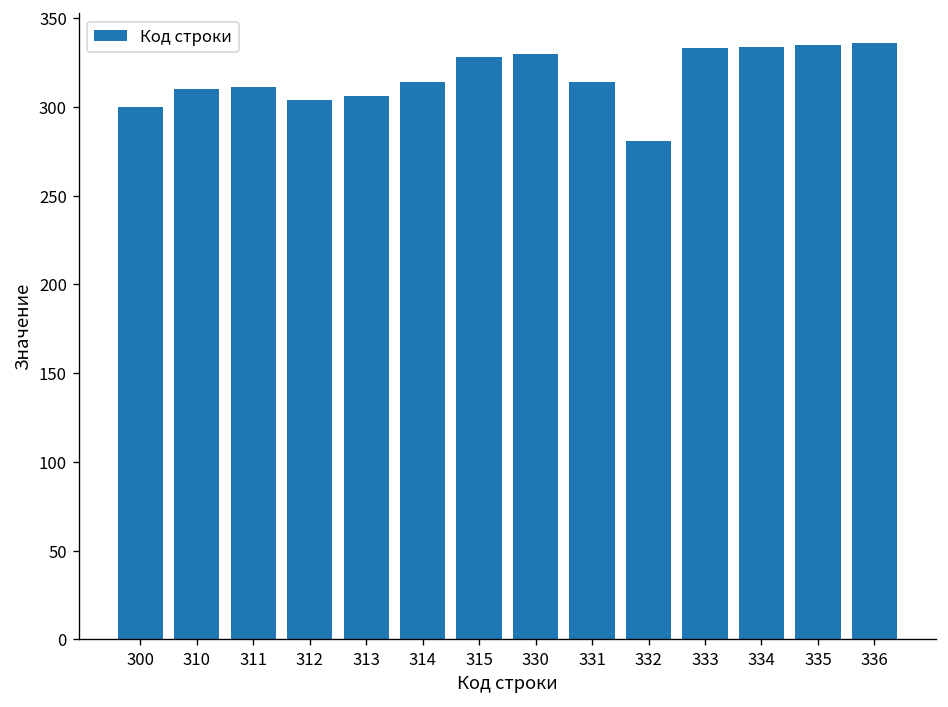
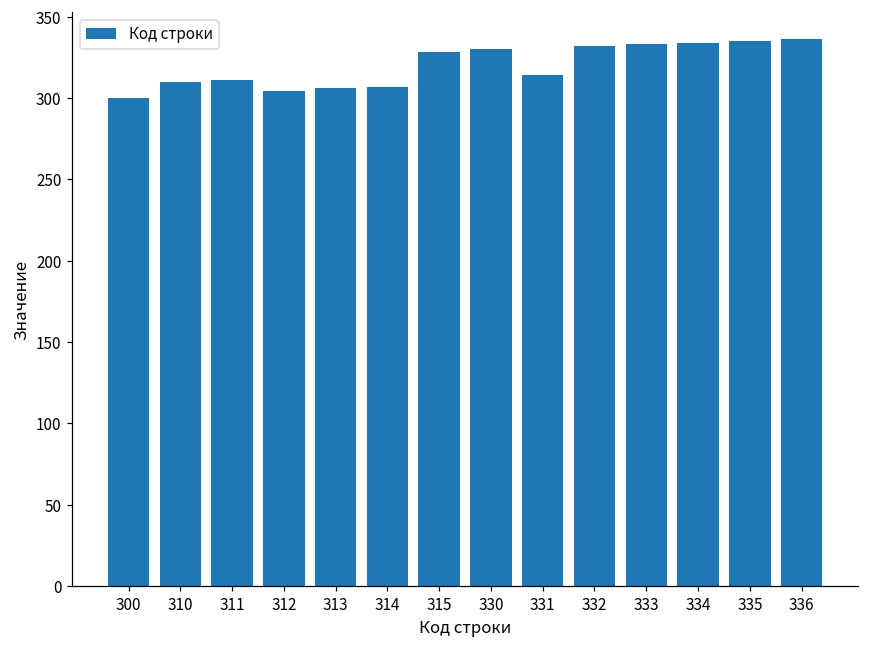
  {
    "300": 300,
    "310": 310,
    "311": 311,
    "312": 304,
    "313": 306,
-   "314": 314,
+   "314": 307,
    "315": 328,
    "330": 330,
    "331": 314,
-   "332": 281,
+   "332": 332,
    "333": 333,
    "334": 334,
    "335": 335,
    "336": 336
  }
